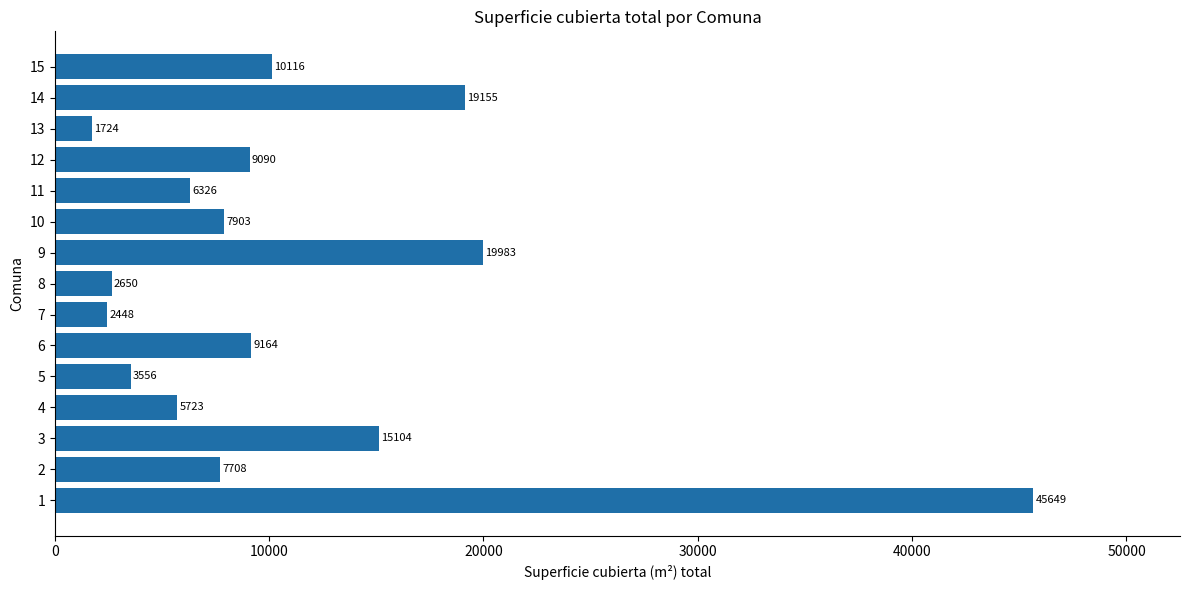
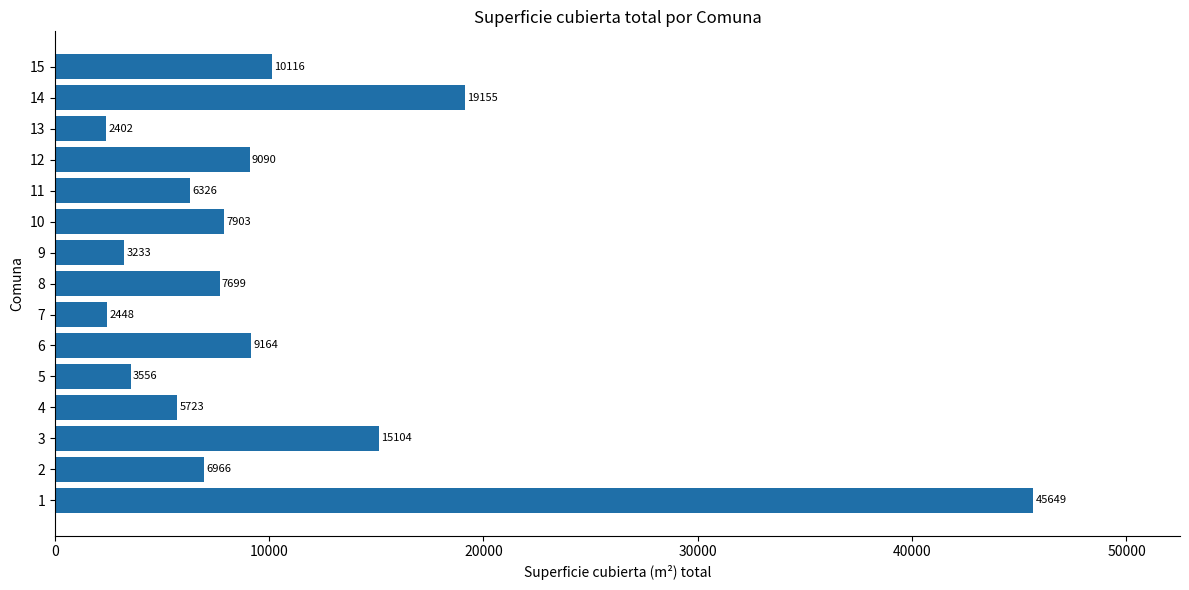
  {
    "15": 10116,
    "14": 19155,
-   "13": 1724,
+   "13": 2402,
    "12": 9090,
    "11": 6326,
    "10": 7903,
-   "9": 19983,
-   "8": 2650,
+   "9": 3233,
+   "8": 7699,
    "7": 2448,
    "6": 9164,
    "5": 3556,
    "4": 5723,
    "3": 15104,
-   "2": 7708,
+   "2": 6966,
    "1": 45649
  }
